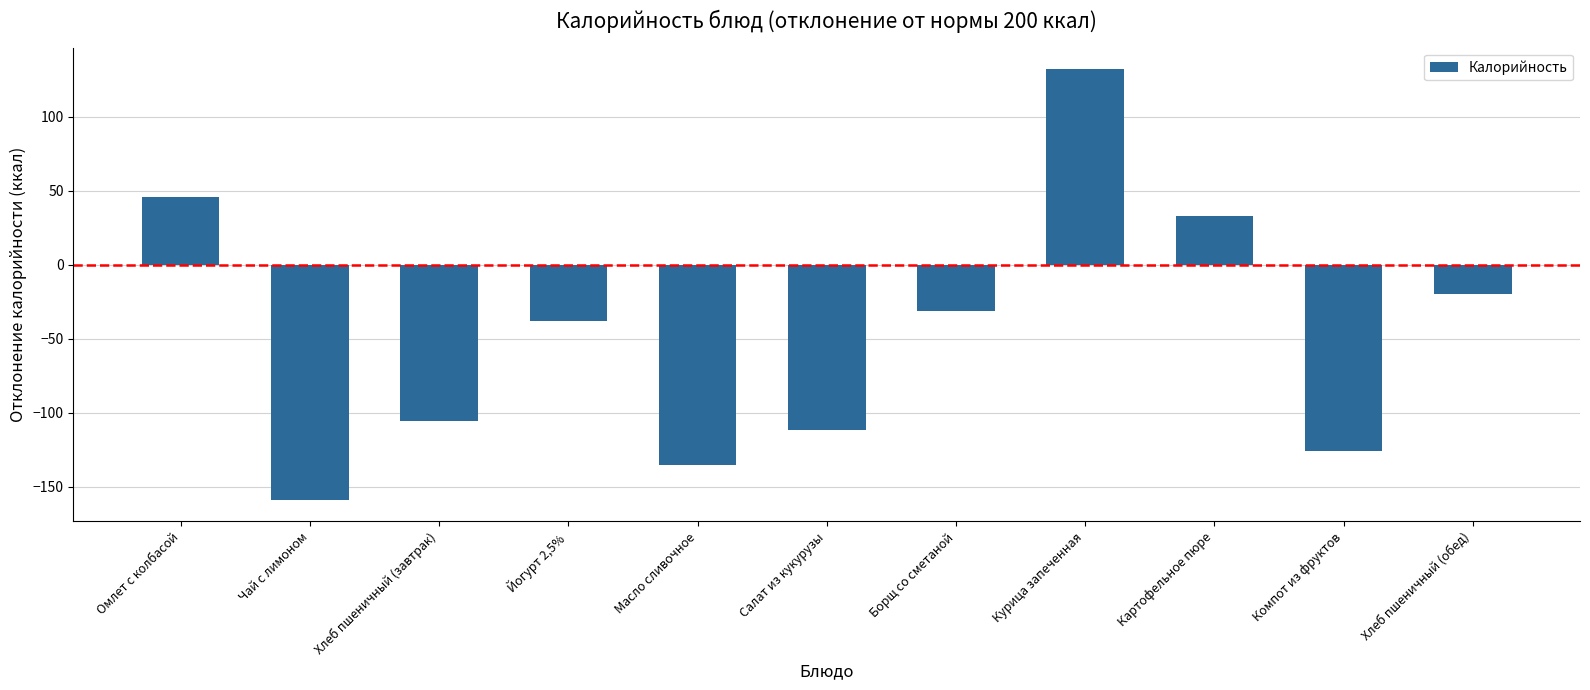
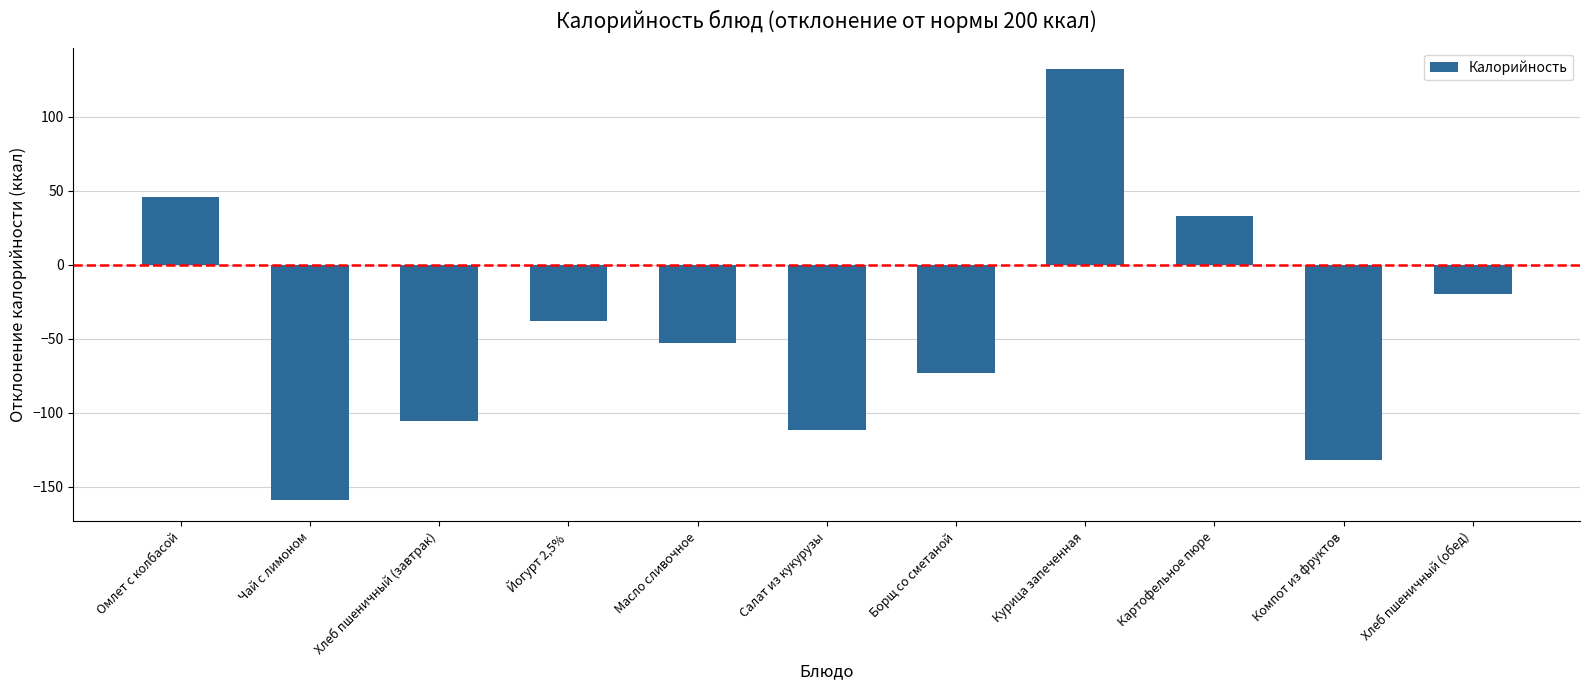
  {
    "Омлет с колбасой": 46,
    "Чай с лимоном": -159,
    "Хлеб пшеничный (завтрак)": -106,
    "Йогурт 2,5%": -38,
-   "Масло сливочное": -135,
+   "Масло сливочное": -53,
    "Салат из кукурузы": -112,
-   "Борщ со сметаной": -31,
+   "Борщ со сметаной": -74,
    "Курица запеченная": 132,
    "Картофельное пюре": 33,
-   "Компот из фруктов": -126,
+   "Компот из фруктов": -132,
    "Хлеб пшеничный (обед)": -20
  }
